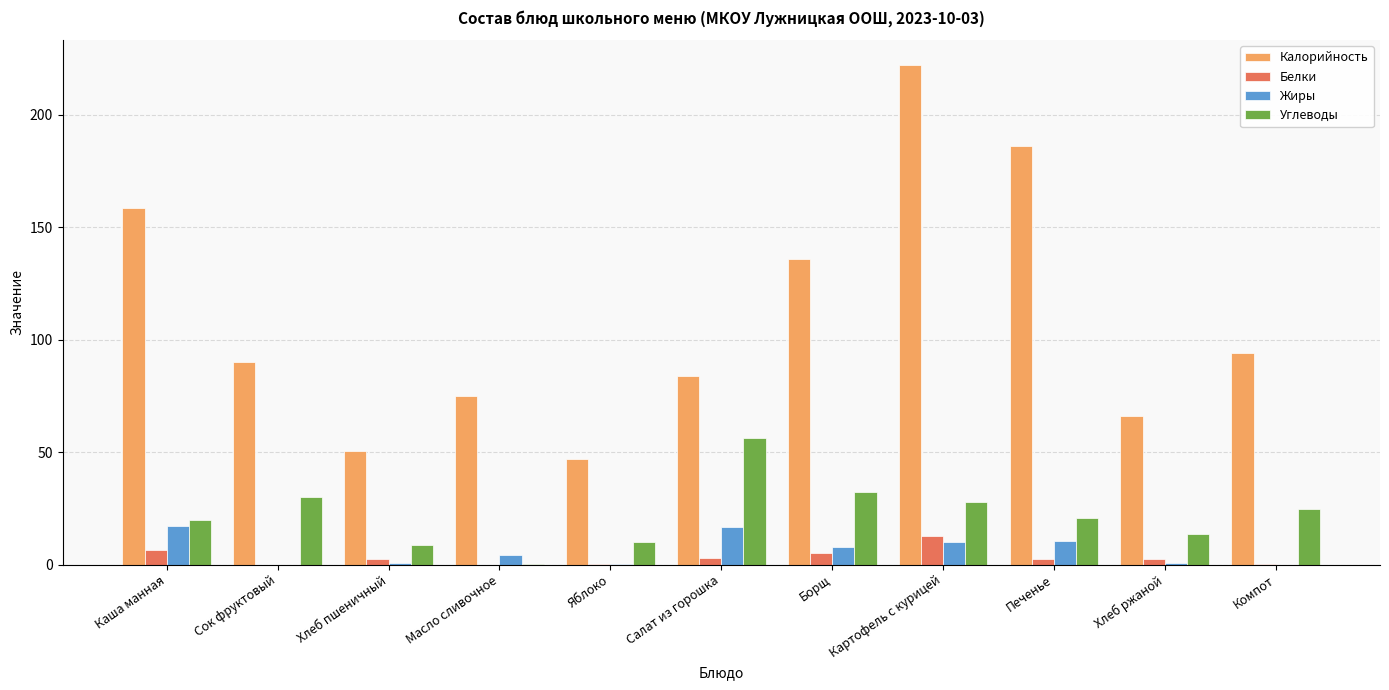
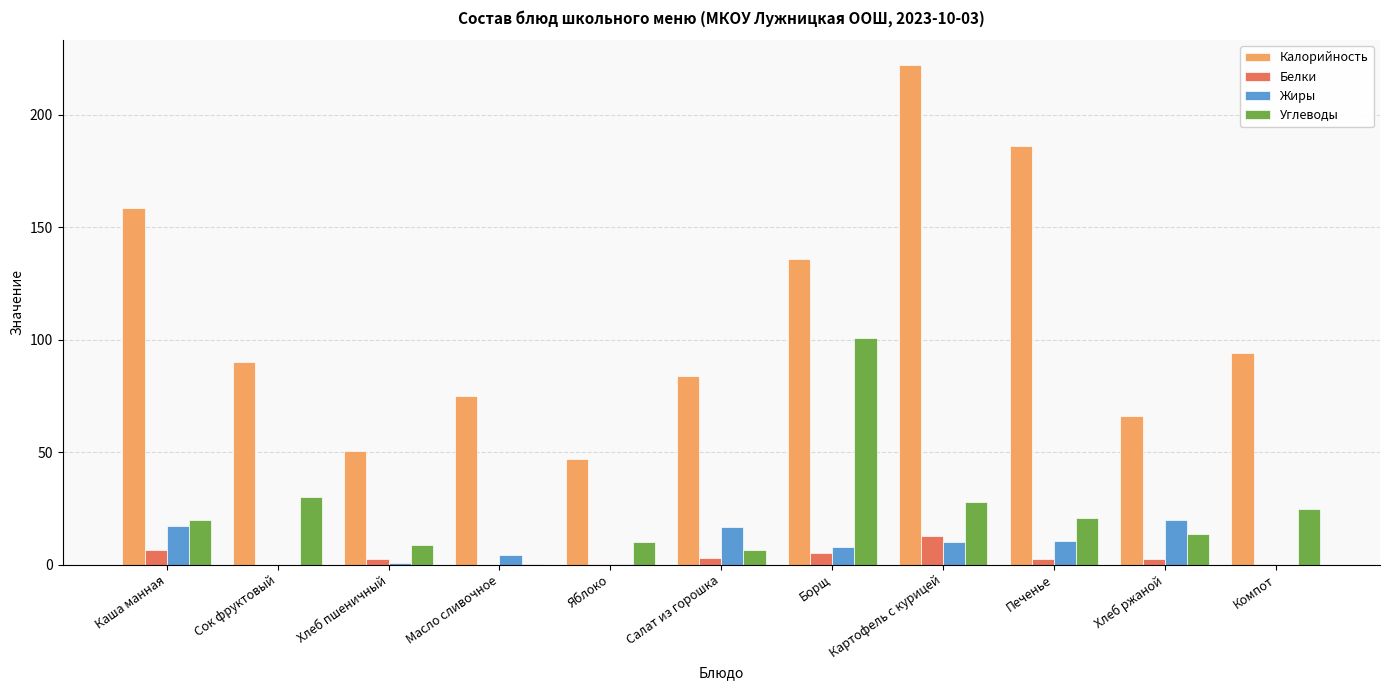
  {
    "Жиры": {
      "Каша манная": 17,
      "Сок фруктовый": 0,
      "Масло сливочное": 4,
      "Салат из горошка": 17,
      "Борщ": 8,
      "Картофель с курицей": 10,
      "Печенье": 11,
-     "Хлеб ржаной": 0,
+     "Хлеб ржаной": 20,
      "Компот": 0
    },
    "Углеводы": {
      "Каша манная": 20,
      "Сок фруктовый": 30,
      "Хлеб пшеничный": 9,
      "Яблоко": 10,
-     "Салат из горошка": 56,
-     "Борщ": 32,
+     "Салат из горошка": 6,
+     "Борщ": 101,
      "Картофель с курицей": 28,
      "Печенье": 21,
      "Хлеб ржаной": 13,
      "Компот": 25
    }
  }
